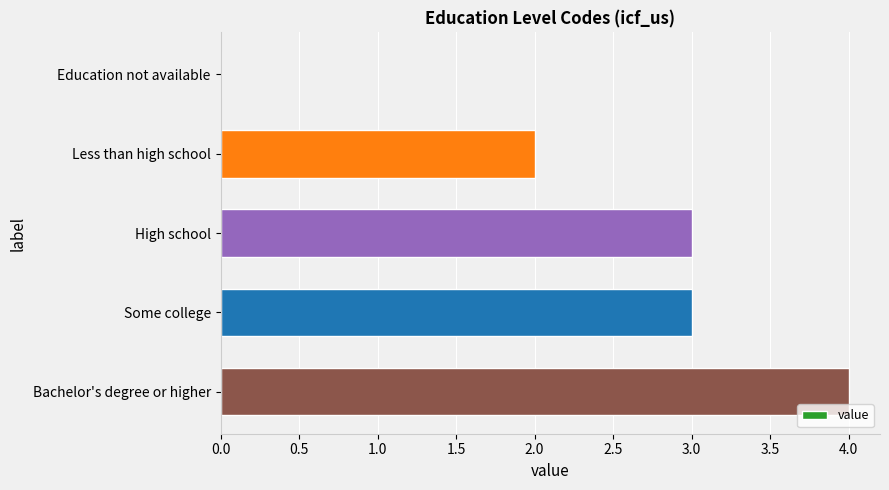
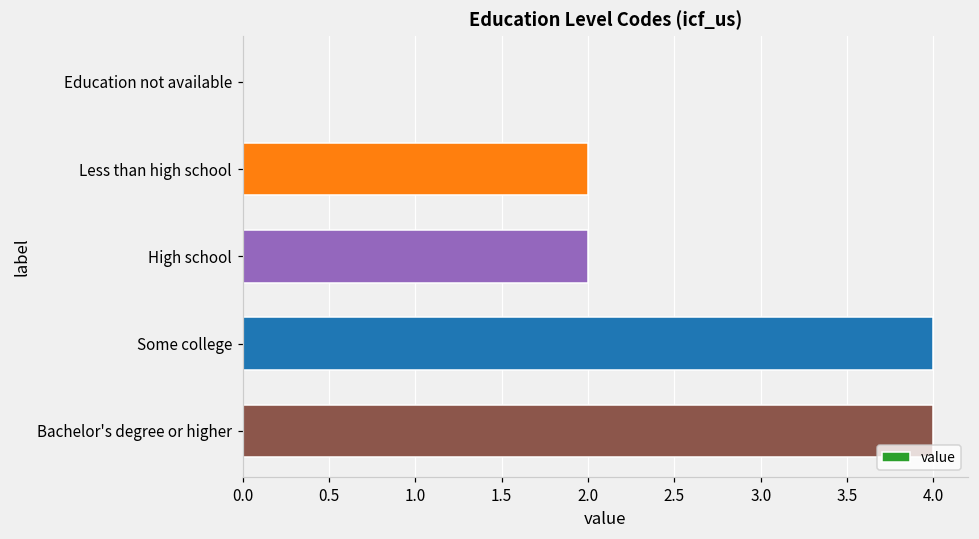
  {
    "Education not available": 0,
    "Less than high school": 2,
-   "High school": 3,
-   "Some college": 3,
+   "High school": 2,
+   "Some college": 4,
    "Bachelor's degree or higher": 4
  }
